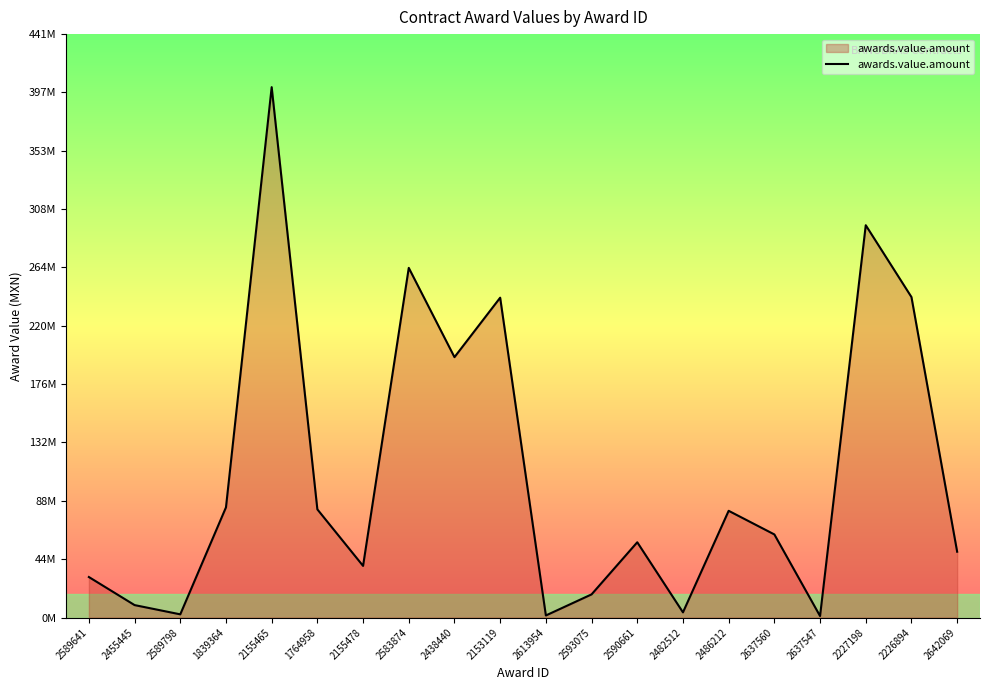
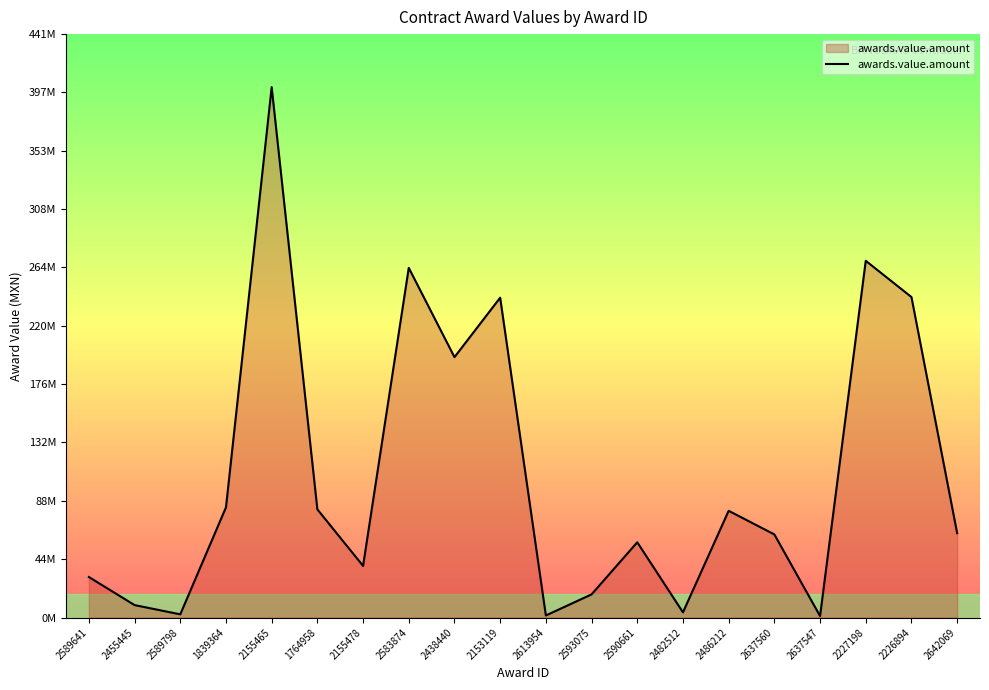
  {
    "2589641": 31000000,
    "1839364": 83000000,
    "2155465": 401000000,
    "1764958": 82000000,
    "2155478": 39000000,
    "2583874": 264000000,
    "2438440": 197000000,
    "2153119": 242000000,
    "2590661": 57000000,
    "2486212": 81000000,
    "2637560": 63000000,
-   "2227198": 297000000,
+   "2227198": 270000000,
    "2226894": 242000000,
-   "2642069": 50000000
+   "2642069": 64000000
  }
